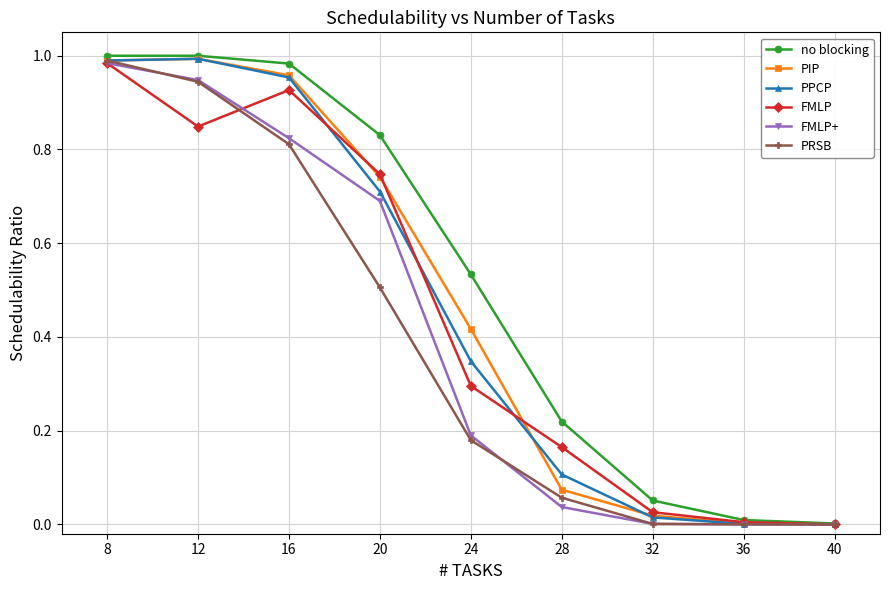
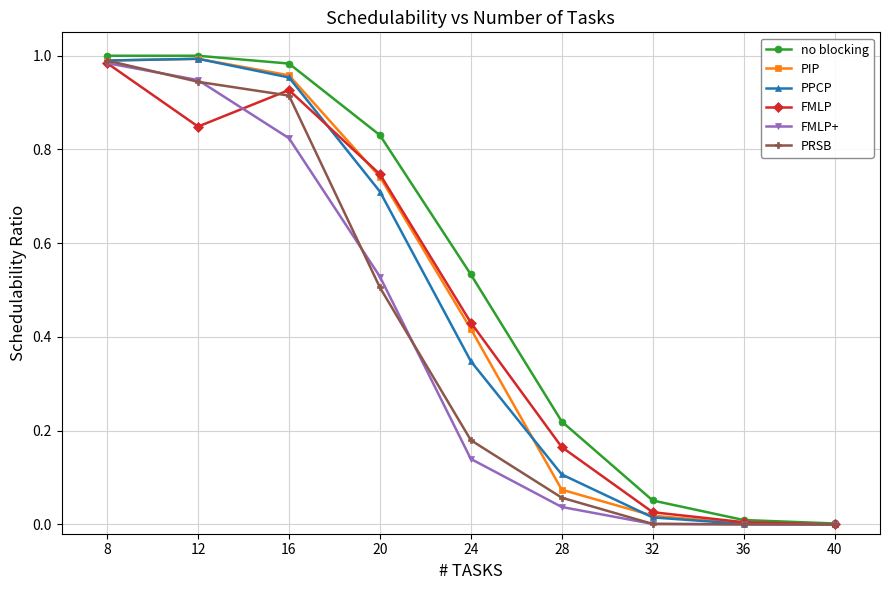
  {
    "no blocking": {
      "8": 1.00,
      "12": 1.00,
      "16": 0.98,
      "20": 0.83,
      "24": 0.53,
      "28": 0.22,
      "32": 0.05
    },
    "PIP": {
      "20": 0.74,
      "24": 0.42,
      "28": 0.07
    },
    "PPCP": {
      "20": 0.71,
      "24": 0.35,
      "28": 0.11
    },
    "FMLP": {
      "12": 0.85,
      "16": 0.93,
      "20": 0.75,
-     "24": 0.30,
+     "24": 0.43,
      "28": 0.16,
      "32": 0.03
    },
    "FMLP+": {
      "16": 0.82,
-     "20": 0.69,
-     "24": 0.19,
+     "20": 0.53,
+     "24": 0.14,
      "28": 0.04
    },
    "PRSB": {
-     "16": 0.81,
+     "16": 0.91,
      "20": 0.51,
      "24": 0.18,
      "28": 0.06
    }
  }
